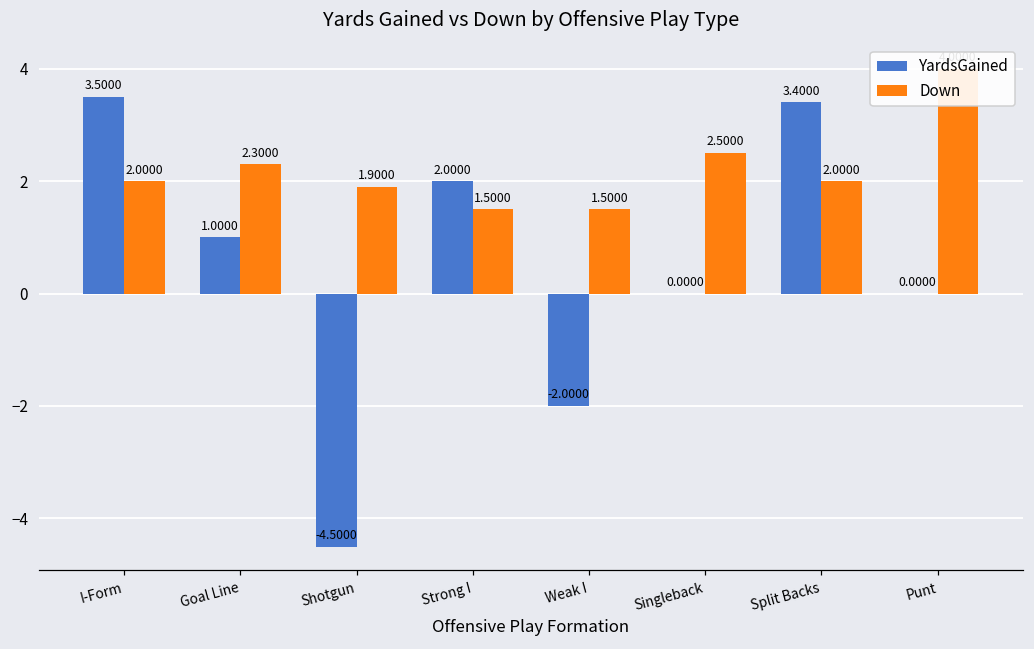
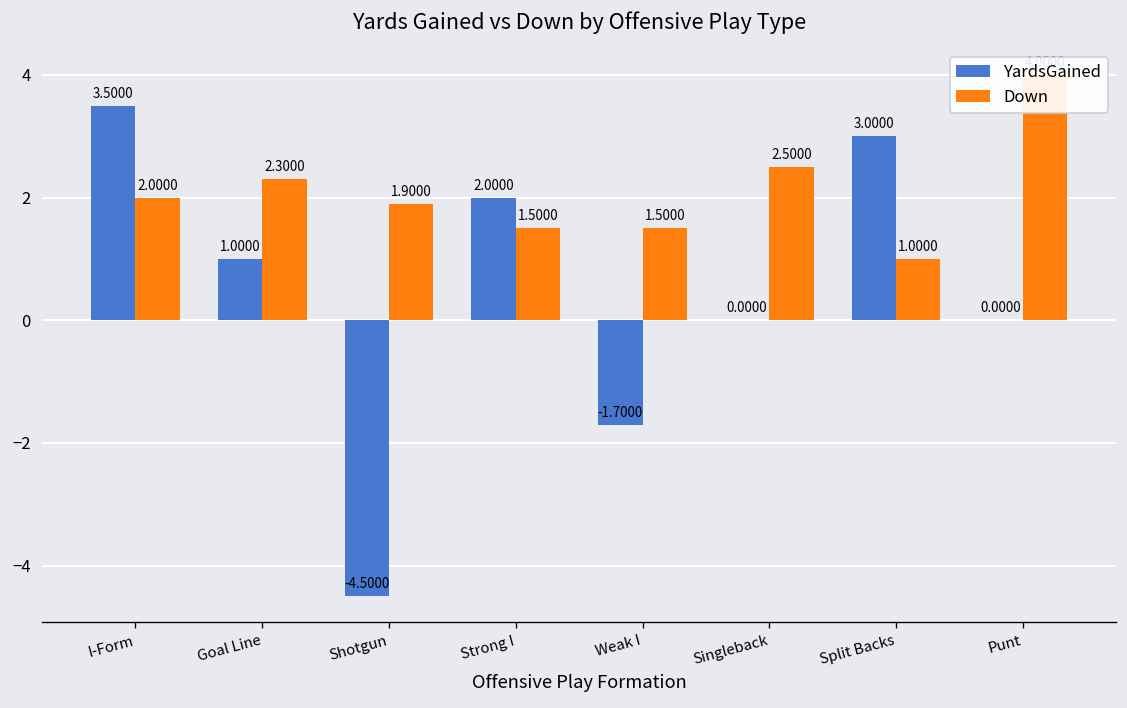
  {
    "YardsGained": {
      "I-Form": 3.5000,
      "Goal Line": 1.0000,
      "Shotgun": -4.5000,
      "Strong I": 2.0000,
-     "Weak I": -2.0000,
+     "Weak I": -1.7000,
      "Singleback": 0.0000,
-     "Split Backs": 3.4000,
+     "Split Backs": 3.0000,
      "Punt": 0.0000
    },
    "Down": {
      "I-Form": 2.0000,
      "Goal Line": 2.3000,
      "Shotgun": 1.9000,
      "Strong I": 1.5000,
      "Weak I": 1.5000,
      "Singleback": 2.5000,
-     "Split Backs": 2.0000
+     "Split Backs": 1.0000
    }
  }
